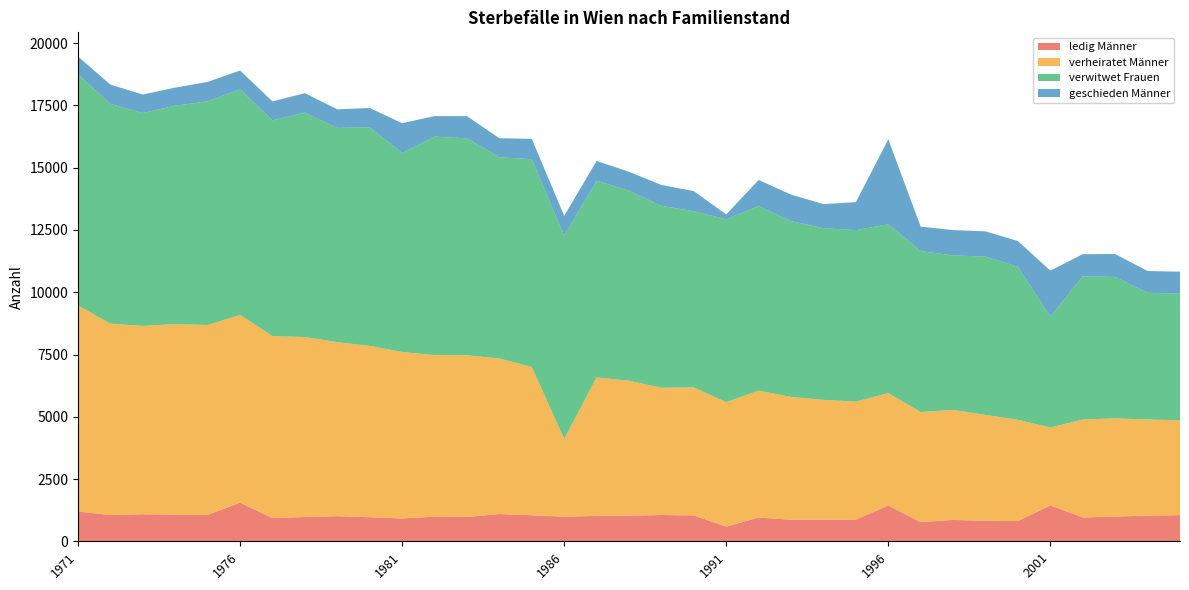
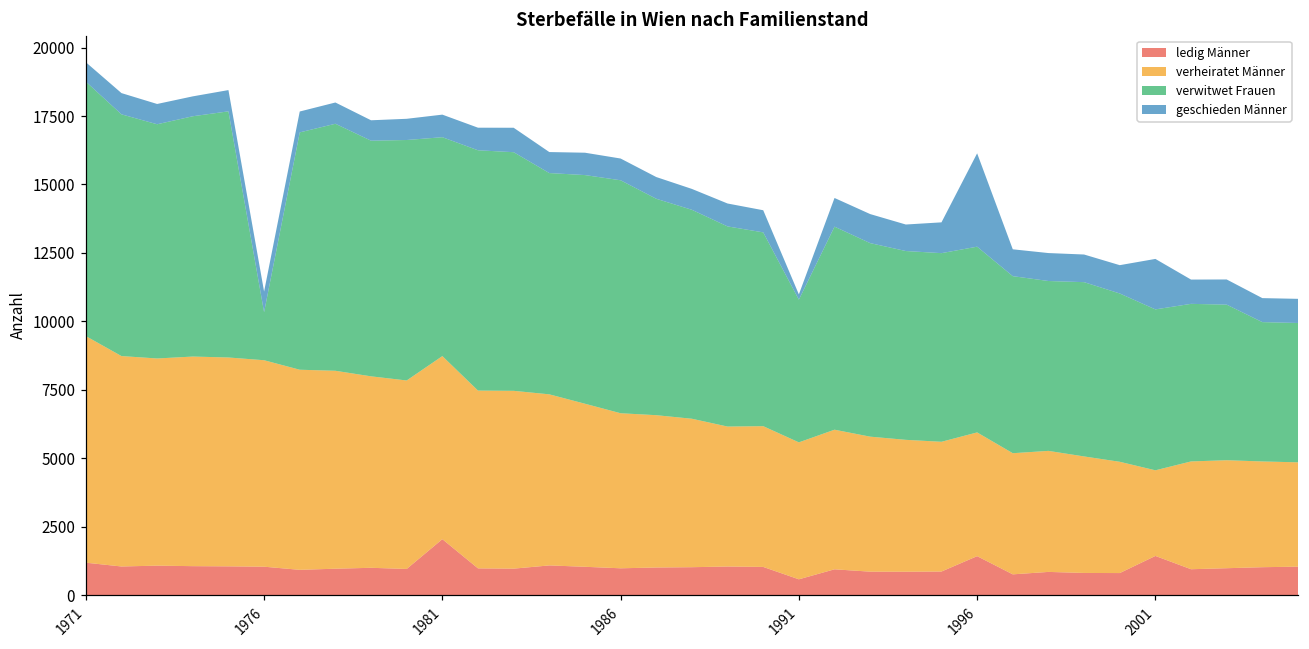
  {
    "ledig Männer": {
      "1971": 1200,
-     "1976": 1600,
-     "1981": 900,
+     "1976": 1000,
+     "1981": 2100,
      "1986": 1000,
      "1991": 600,
      "1996": 1400,
      "2001": 1400
    },
    "verheiratet Männer": {
      "1971": 8300,
      "1976": 7500,
      "1981": 6700,
-     "1986": 3100,
+     "1986": 5700,
      "1991": 5000,
      "1996": 4500,
      "2001": 3100
    },
    "verwitwet Frauen": {
      "1971": 9300,
-     "1976": 9100,
+     "1976": 1800,
      "1981": 8000,
-     "1986": 8200,
-     "1991": 7300,
+     "1986": 8500,
+     "1991": 5200,
      "1996": 6800,
-     "2001": 4500
+     "2001": 5900
    },
    "geschieden Männer": {
      "1971": 700,
      "1976": 800,
-     "1981": 1200,
+     "1981": 800,
      "1986": 800,
      "1991": 200,
      "1996": 3400,
      "2001": 1800
    }
  }
